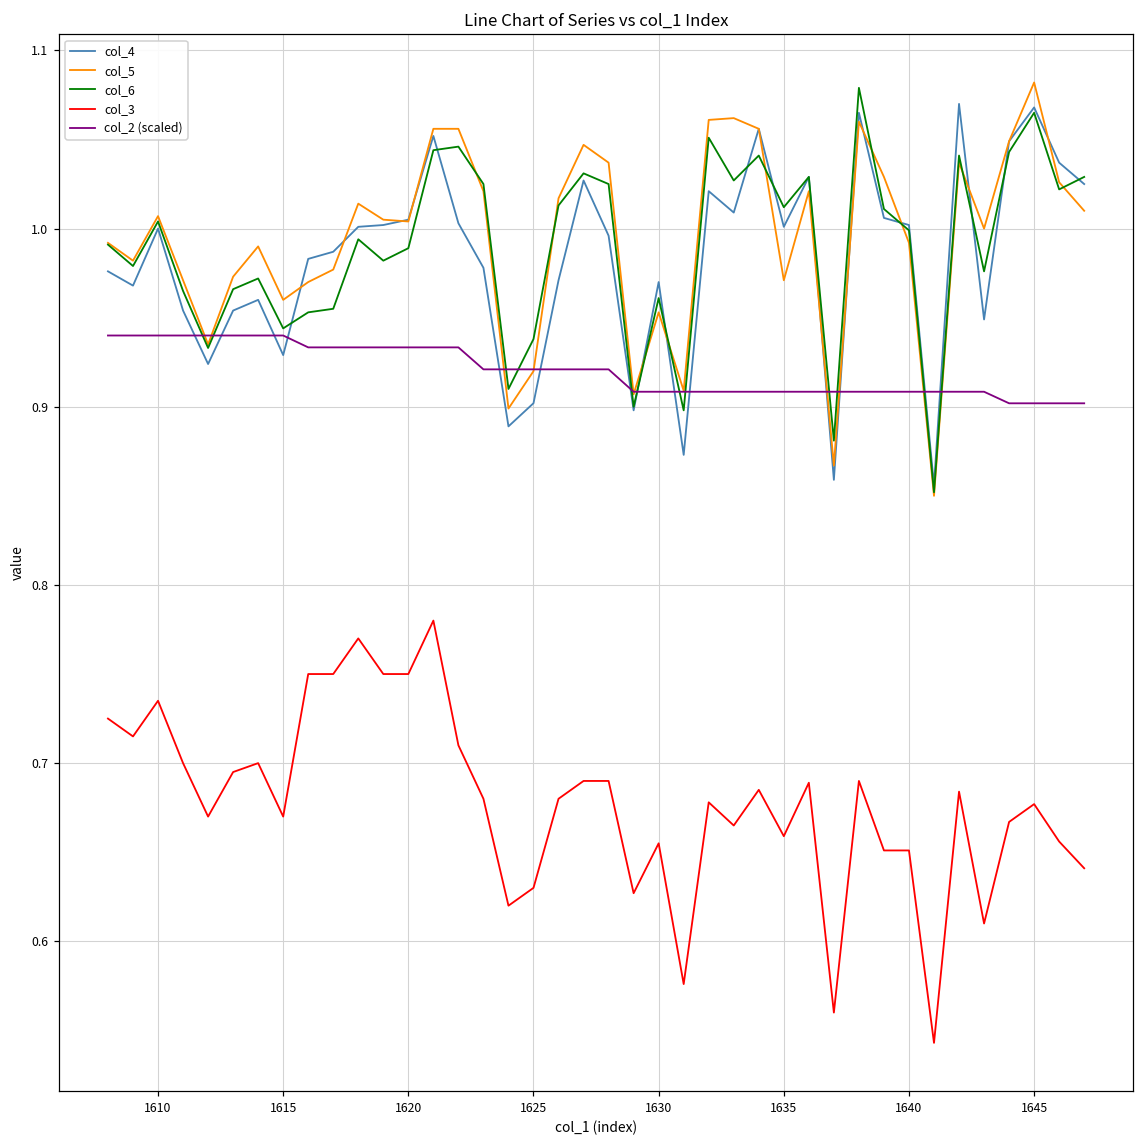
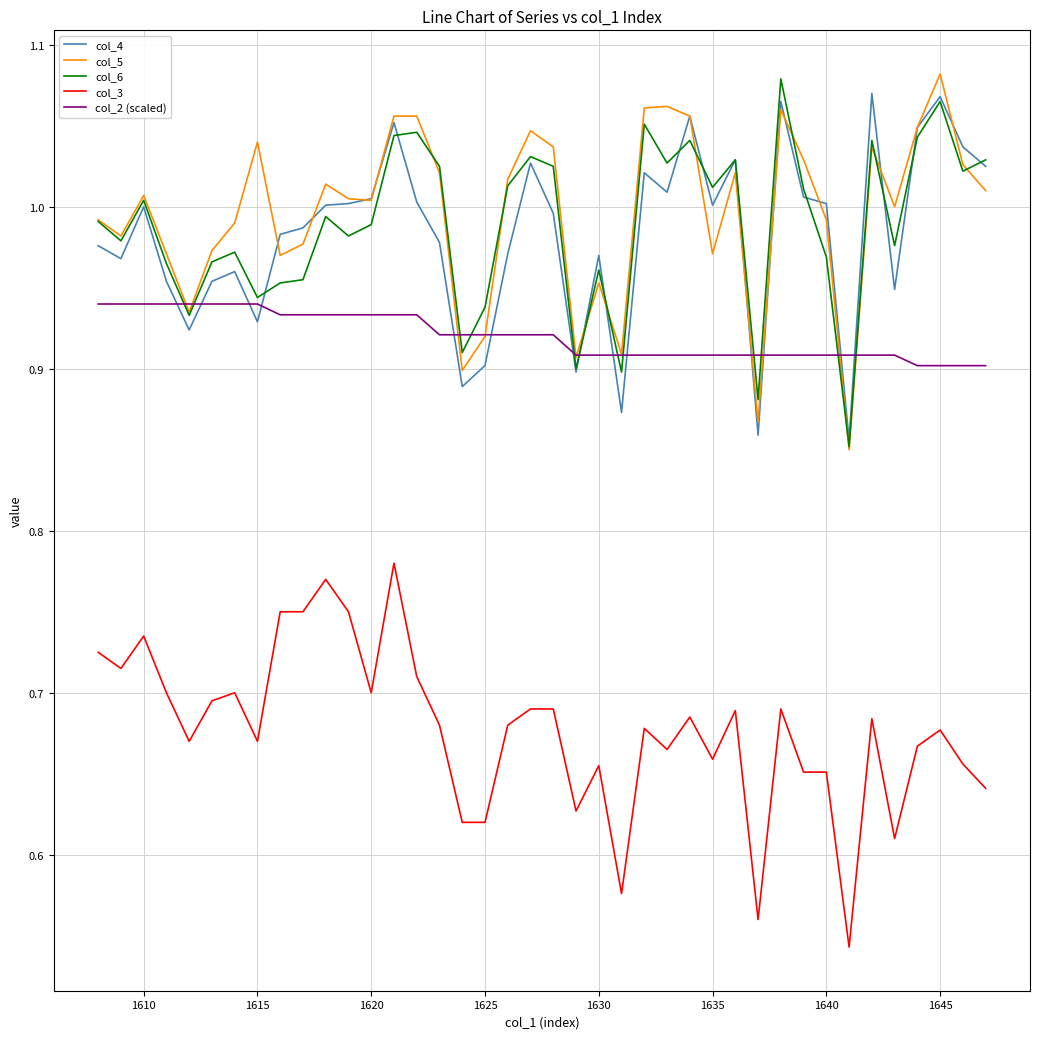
  {
    "col_4": {
      "1610": 1.000,
      "1615": 0.929,
      "1625": 0.902,
      "1630": 0.970,
      "1635": 1.001,
      "1640": 1.002,
      "1645": 1.068
    },
    "col_5": {
      "1610": 1.007,
-     "1615": 0.96,
+     "1615": 1.04,
      "1630": 0.953,
      "1635": 0.97,
      "1640": 0.992,
      "1645": 1.082
    },
    "col_6": {
      "1610": 1.004,
      "1615": 0.944,
      "1620": 0.989,
      "1625": 0.938,
      "1630": 0.961,
      "1635": 1.012,
-     "1640": 0.999,
+     "1640": 0.969,
      "1645": 1.065
    },
    "col_3": {
      "1610": 0.735,
      "1615": 0.67,
-     "1620": 0.75,
-     "1625": 0.63,
+     "1620": 0.70,
+     "1625": 0.62,
      "1630": 0.655,
      "1635": 0.66,
      "1640": 0.65,
      "1645": 0.677
    },
    "col_2 (scaled)": {
      "1610": 0.940,
      "1615": 0.940,
      "1620": 0.933,
      "1630": 0.908,
      "1635": 0.908,
      "1640": 0.908,
      "1645": 0.902
    }
  }
